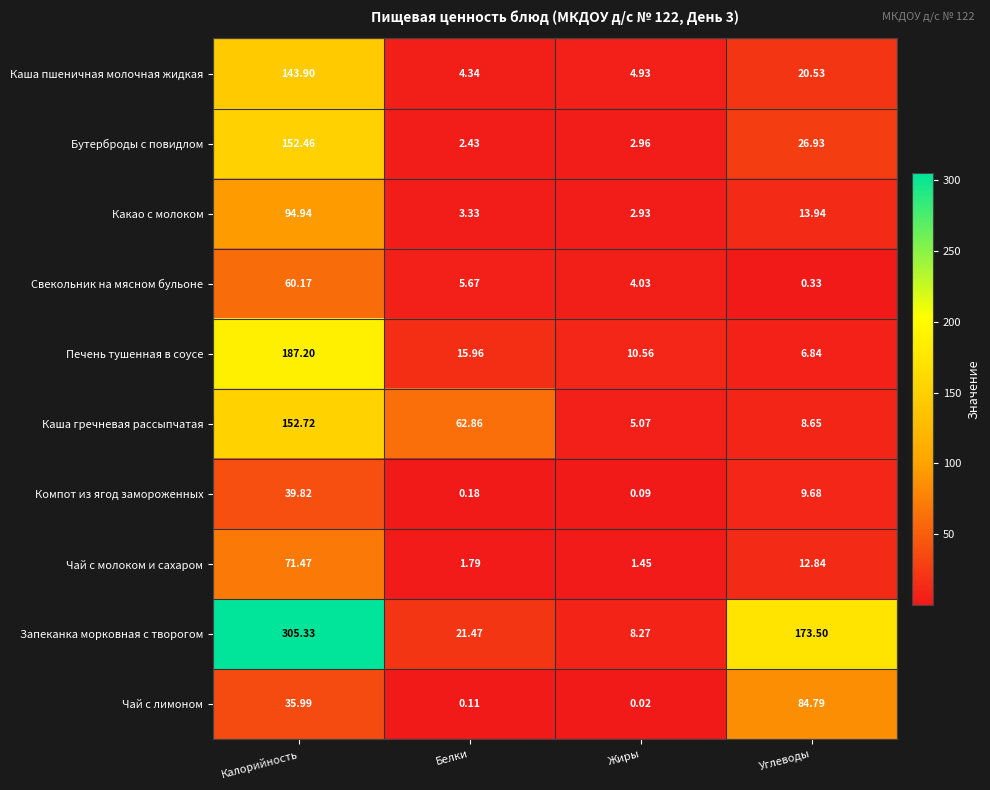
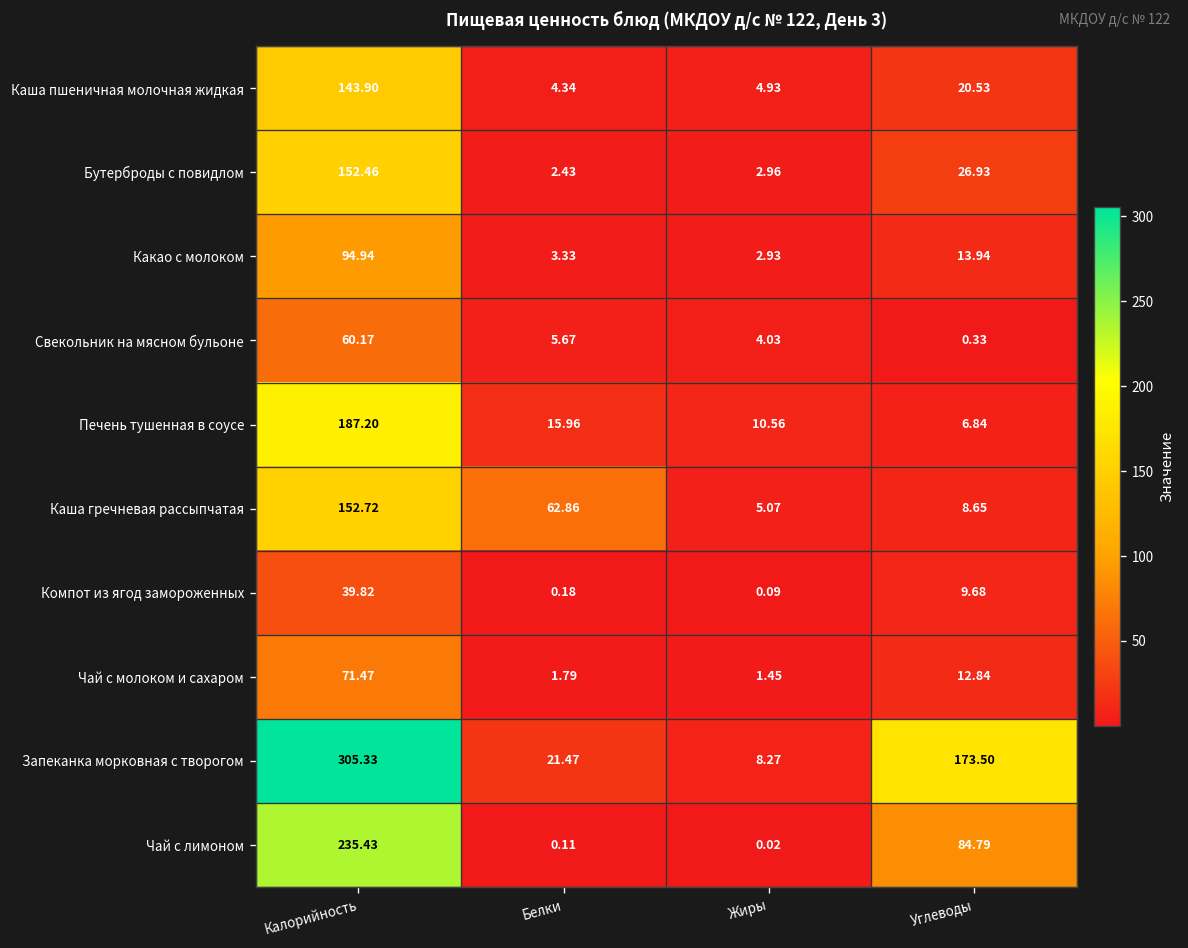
  {
    "Каша пшеничная молочная жидкая": {
      "Калорийность": 143.90,
      "Белки": 4.34,
      "Жиры": 4.93,
      "Углеводы": 20.53
    },
    "Бутерброды с повидлом": {
      "Калорийность": 152.46,
      "Белки": 2.43,
      "Жиры": 2.96,
      "Углеводы": 26.93
    },
    "Какао с молоком": {
      "Калорийность": 94.94,
      "Белки": 3.33,
      "Жиры": 2.93,
      "Углеводы": 13.94
    },
    "Свекольник на мясном бульоне": {
      "Калорийность": 60.17,
      "Белки": 5.67,
      "Жиры": 4.03,
      "Углеводы": 0.33
    },
    "Печень тушенная в соусе": {
      "Калорийность": 187.20,
      "Белки": 15.96,
      "Жиры": 10.56,
      "Углеводы": 6.84
    },
    "Каша гречневая рассыпчатая": {
      "Калорийность": 152.72,
      "Белки": 62.86,
      "Жиры": 5.07,
      "Углеводы": 8.65
    },
    "Компот из ягод замороженных": {
      "Калорийность": 39.82,
      "Белки": 0.18,
      "Жиры": 0.09,
      "Углеводы": 9.68
    },
    "Чай с молоком и сахаром": {
      "Калорийность": 71.47,
      "Белки": 1.79,
      "Жиры": 1.45,
      "Углеводы": 12.84
    },
    "Запеканка морковная с творогом": {
      "Калорийность": 305.33,
      "Белки": 21.47,
      "Жиры": 8.27,
      "Углеводы": 173.50
    },
    "Чай с лимоном": {
-     "Калорийность": 35.99,
+     "Калорийность": 235.43,
      "Белки": 0.11,
      "Жиры": 0.02,
      "Углеводы": 84.79
    }
  }
